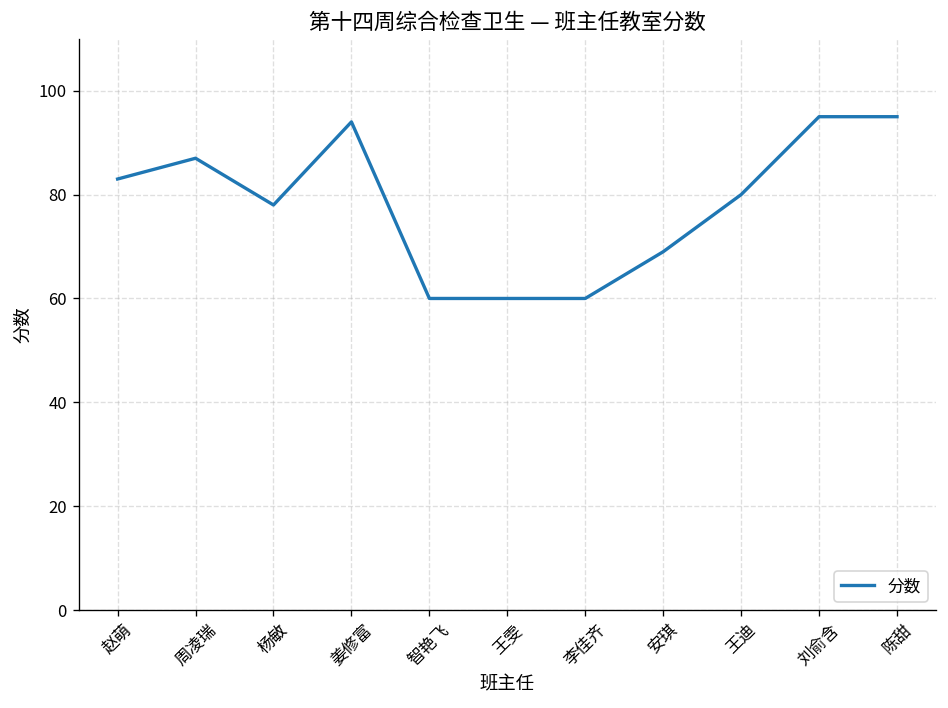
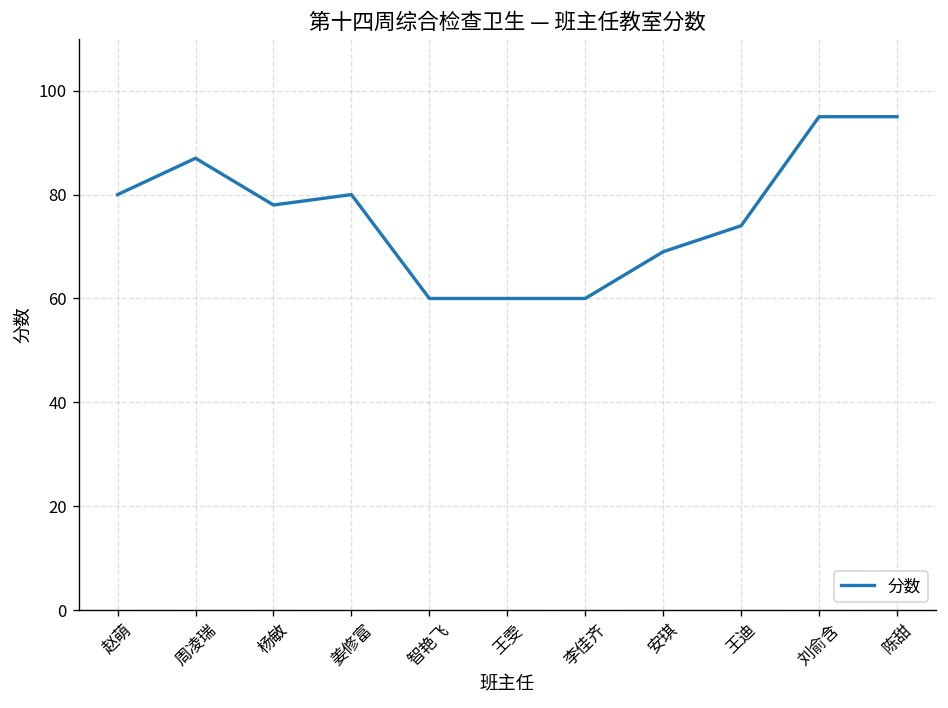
  {
-   "赵萌": 83,
+   "赵萌": 80,
    "周凌瑞": 87,
    "杨敏": 78,
-   "姜修富": 94,
+   "姜修富": 80,
    "智艳飞": 60,
    "王雯": 60,
    "李佳齐": 60,
    "安琪": 69,
-   "王迪": 80,
+   "王迪": 74,
    "刘俞含": 95,
    "陈甜": 95
  }
